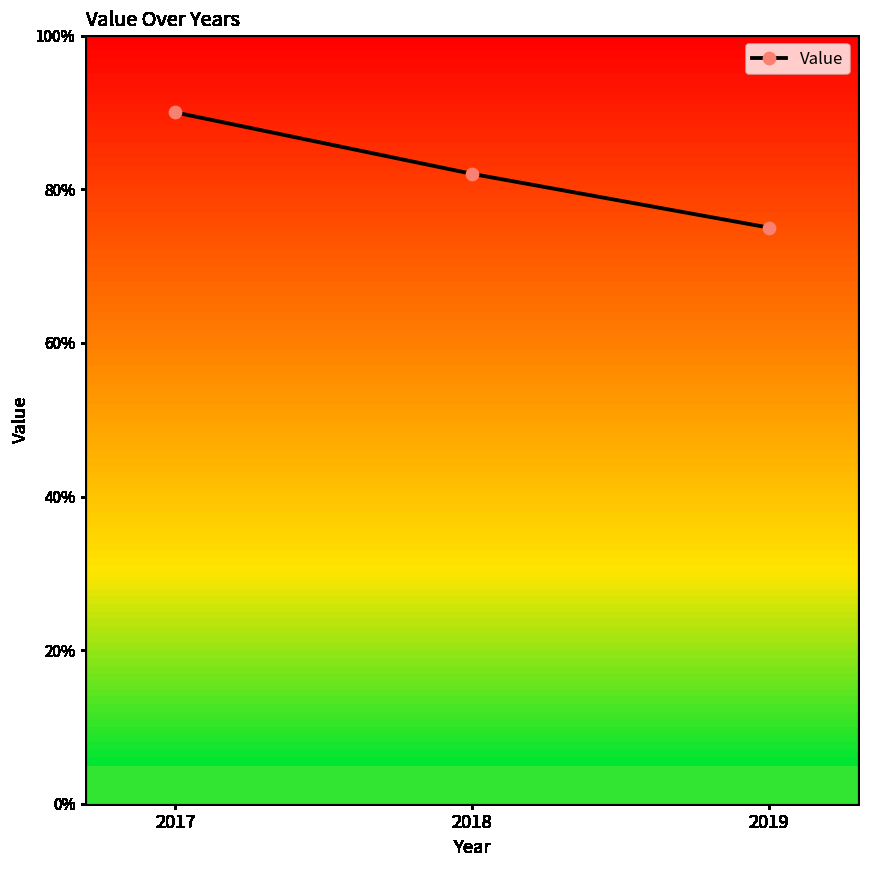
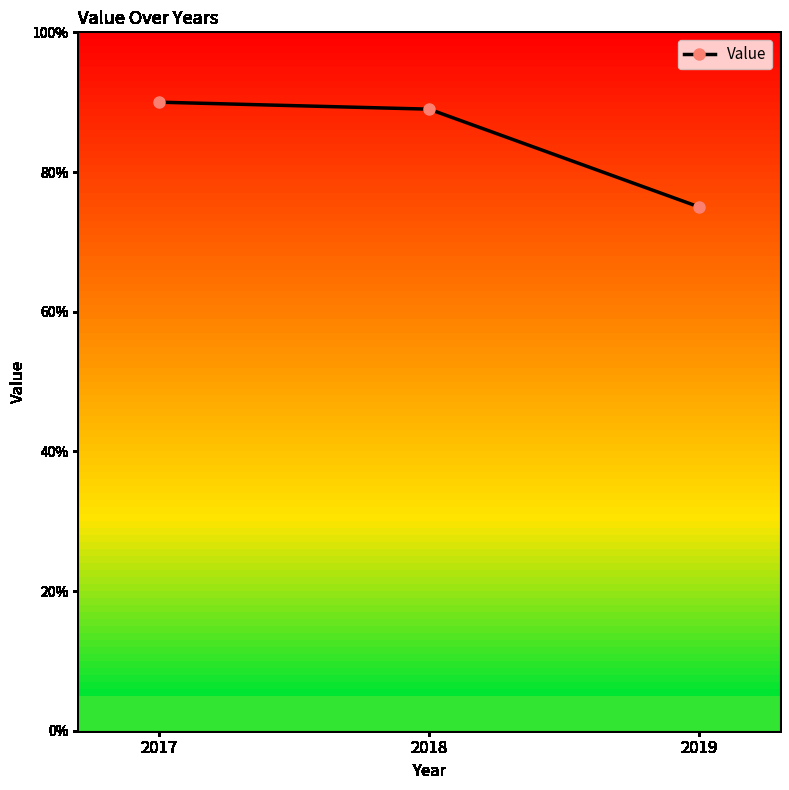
  {
    "2017": "90%",
-   "2018": "82%",
+   "2018": "89%",
    "2019": "75%"
  }
